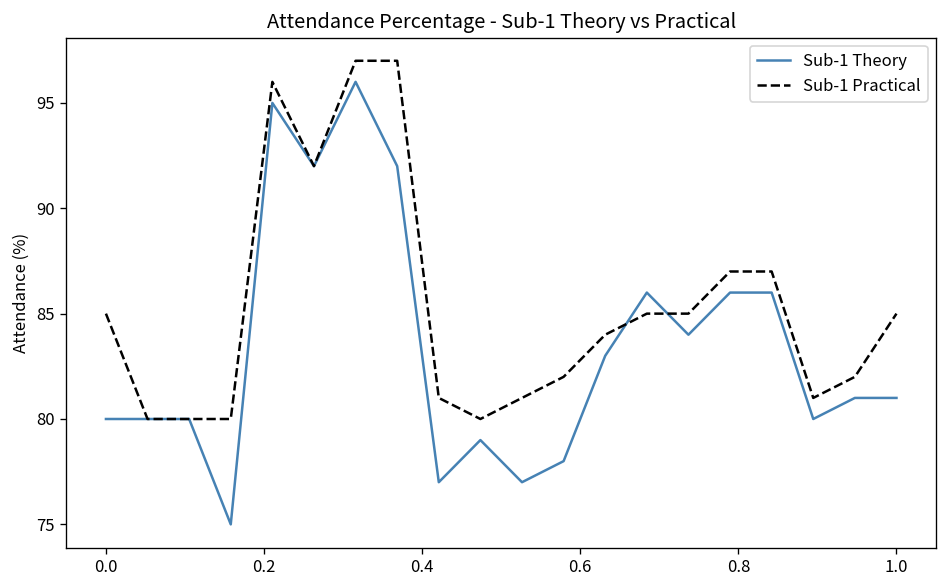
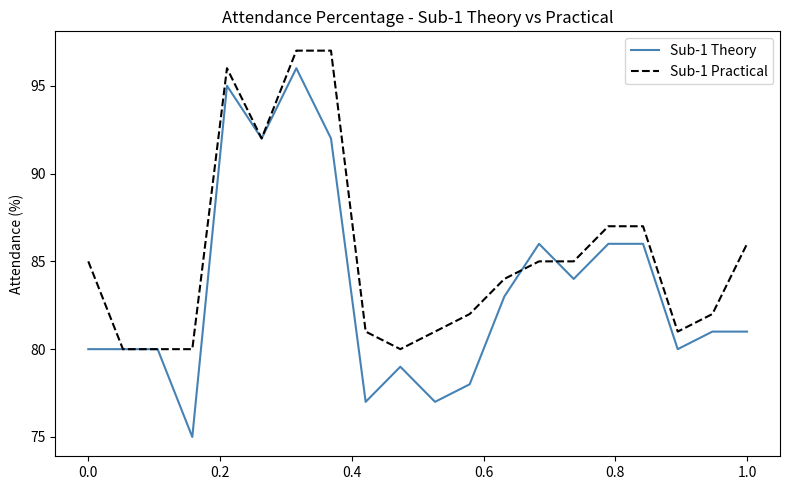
  {
    "Sub-1 Theory": {
      "0.0": 80,
      "1.0": 81
    },
    "Sub-1 Practical": {
      "0.0": 85,
-     "1.0": 85
+     "1.0": 86
    }
  }
